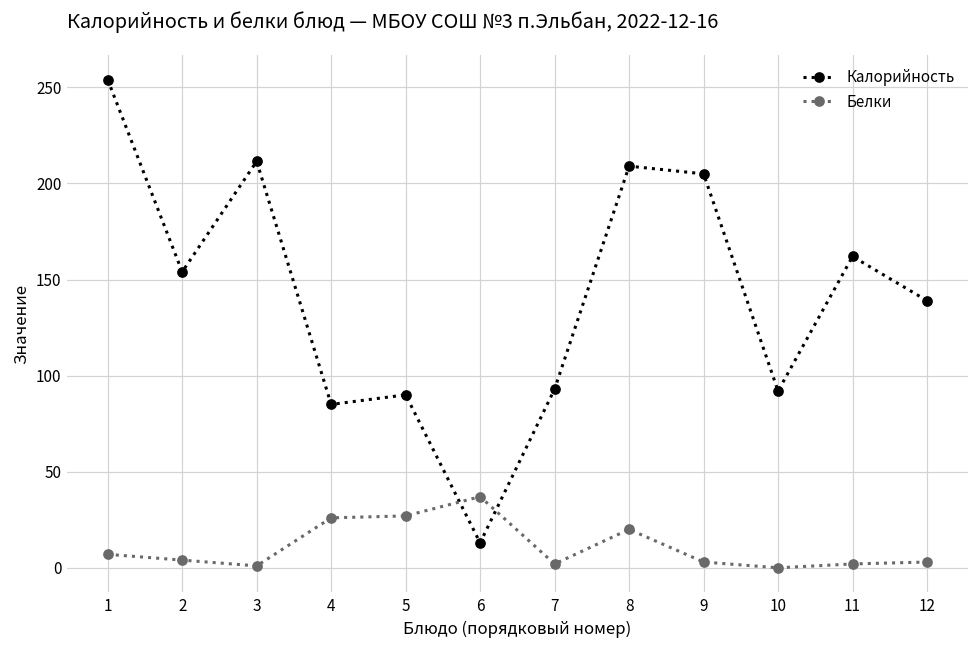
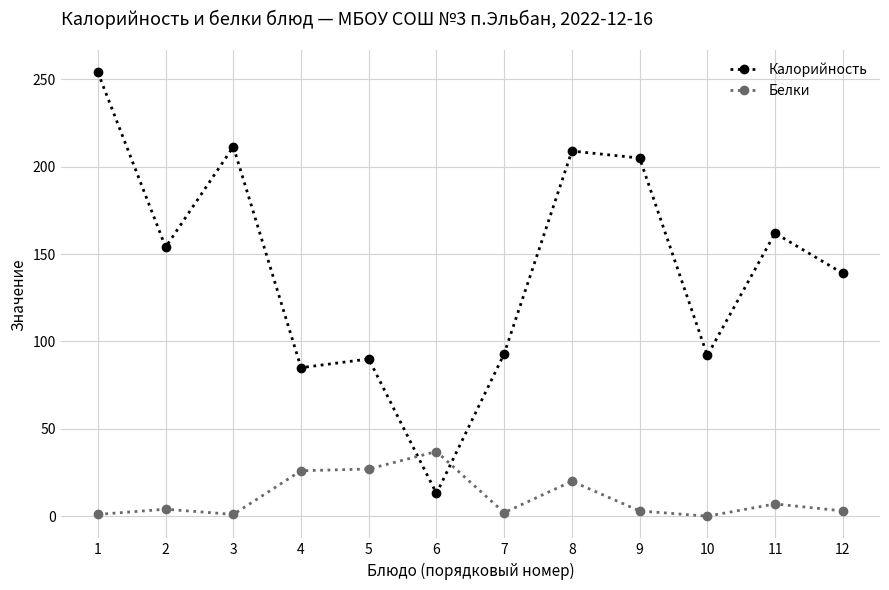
  {
    "Калорийность": {
      "1": 254,
      "2": 154,
      "3": 212,
      "4": 85,
      "5": 90,
      "6": 13,
      "7": 93,
      "8": 209,
      "9": 205,
      "10": 92,
      "11": 162,
      "12": 139
    },
    "Белки": {
-     "1": 7,
+     "1": 1,
      "2": 4,
      "3": 1,
      "4": 26,
      "5": 27,
      "6": 37,
      "7": 2,
      "8": 20,
      "9": 3,
      "10": 0,
-     "11": 2,
+     "11": 7,
      "12": 3
    }
  }
